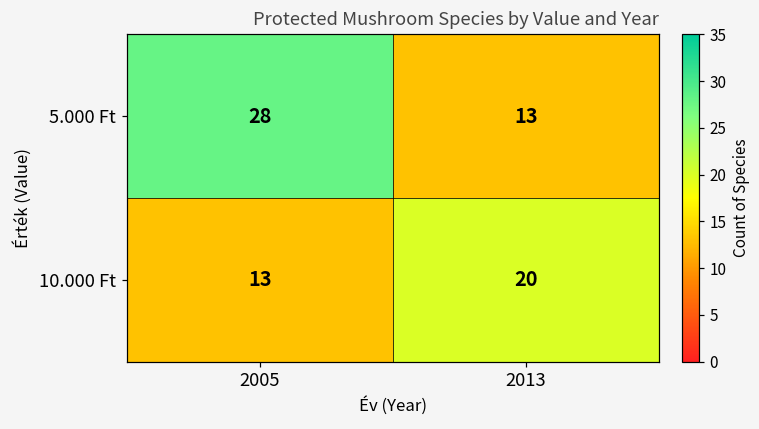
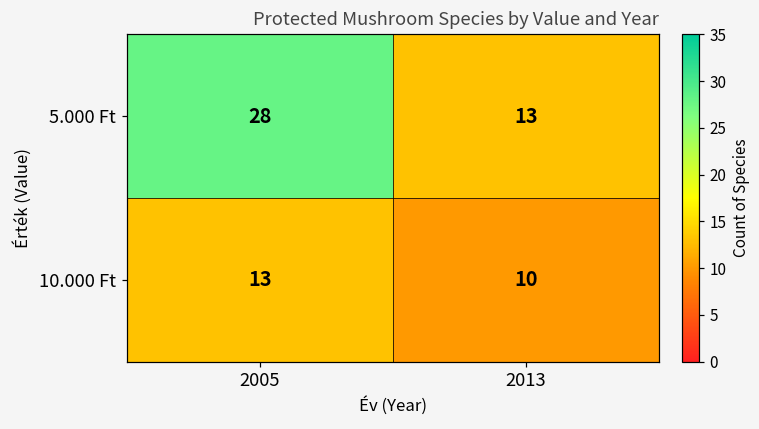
  {
    "5.000 Ft": {
      "2005": 28,
      "2013": 13
    },
    "10.000 Ft": {
      "2005": 13,
-     "2013": 20
+     "2013": 10
    }
  }
